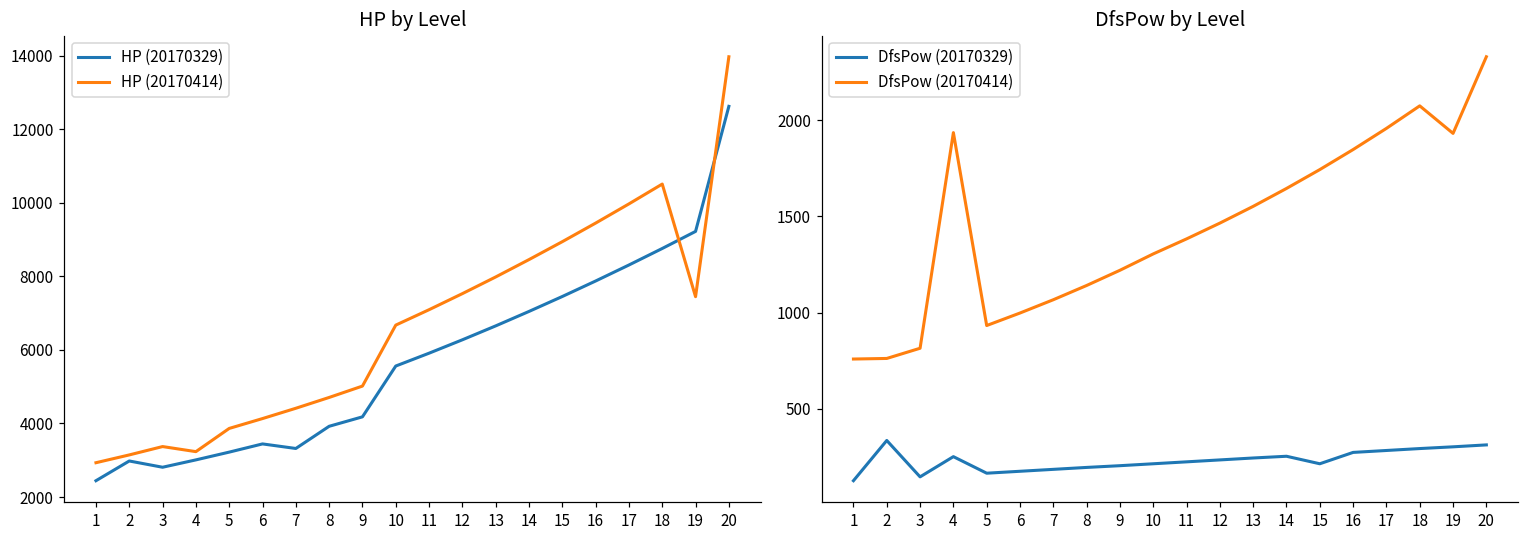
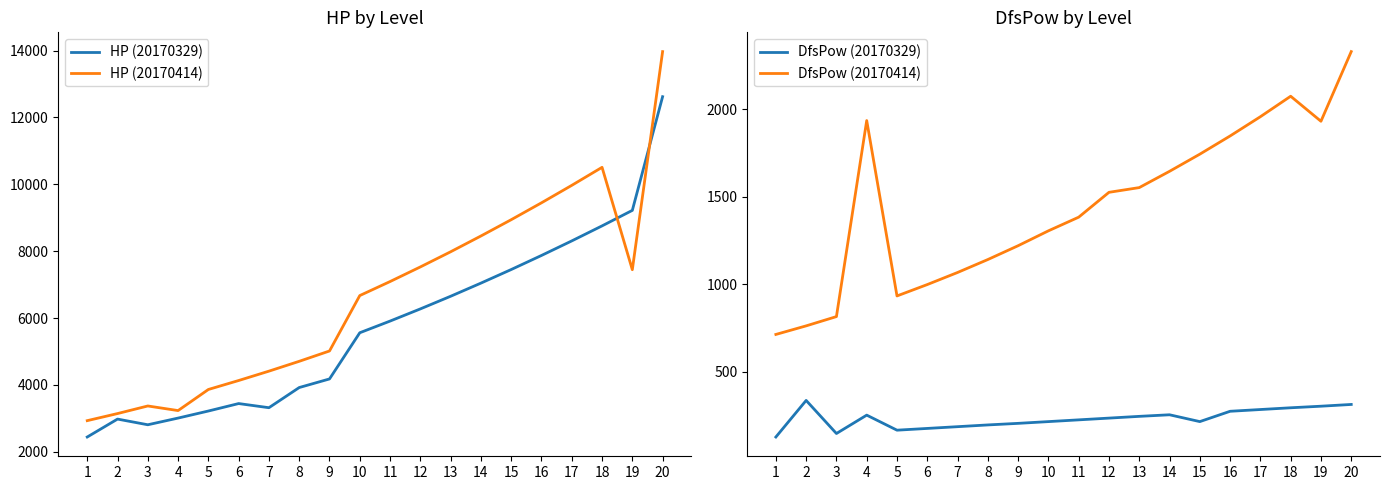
  {
    "HP by Level": {
      "HP (20170329)": {
        "1": 2400,
        "2": 3000,
        "3": 2800,
        "4": 3000,
        "5": 3200,
        "6": 3400,
        "7": 3300,
        "8": 3900,
        "9": 4200,
        "10": 5600,
        "11": 5900,
        "12": 6300,
        "13": 6700,
        "14": 7000,
        "15": 7500,
        "16": 7900,
        "17": 8300,
        "18": 8800,
        "19": 9200,
        "20": 12600
      },
      "HP (20170414)": {
        "1": 2900,
        "2": 3100,
        "3": 3400,
        "4": 3200,
        "5": 3900,
        "6": 4100,
        "7": 4400,
        "8": 4700,
        "9": 5000,
        "10": 6700,
        "11": 7100,
        "12": 7500,
        "13": 8000,
        "14": 8500,
        "15": 8900,
        "16": 9400,
        "17": 10000,
        "18": 10500,
        "19": 7400,
        "20": 14000
      }
    },
    "DfsPow by Level": {
      "DfsPow (20170329)": {
        "1": 130,
        "2": 340,
        "3": 150,
        "4": 250,
        "5": 170,
        "6": 180,
        "7": 190,
        "8": 200,
        "9": 210,
        "10": 220,
        "11": 230,
        "12": 240,
        "13": 250,
        "14": 250,
        "15": 220,
        "16": 270,
        "17": 280,
        "18": 290,
        "19": 300,
        "20": 310
      },
      "DfsPow (20170414)": {
-       "1": 760,
+       "1": 710,
        "2": 760,
        "3": 820,
        "4": 1940,
        "5": 930,
        "6": 1000,
        "7": 1070,
        "8": 1140,
        "9": 1220,
        "10": 1310,
        "11": 1380,
-       "12": 1470,
+       "12": 1530,
        "13": 1550,
        "14": 1650,
        "15": 1740,
        "16": 1850,
        "17": 1960,
        "18": 2070,
        "19": 1930,
        "20": 2330
      }
    }
  }
